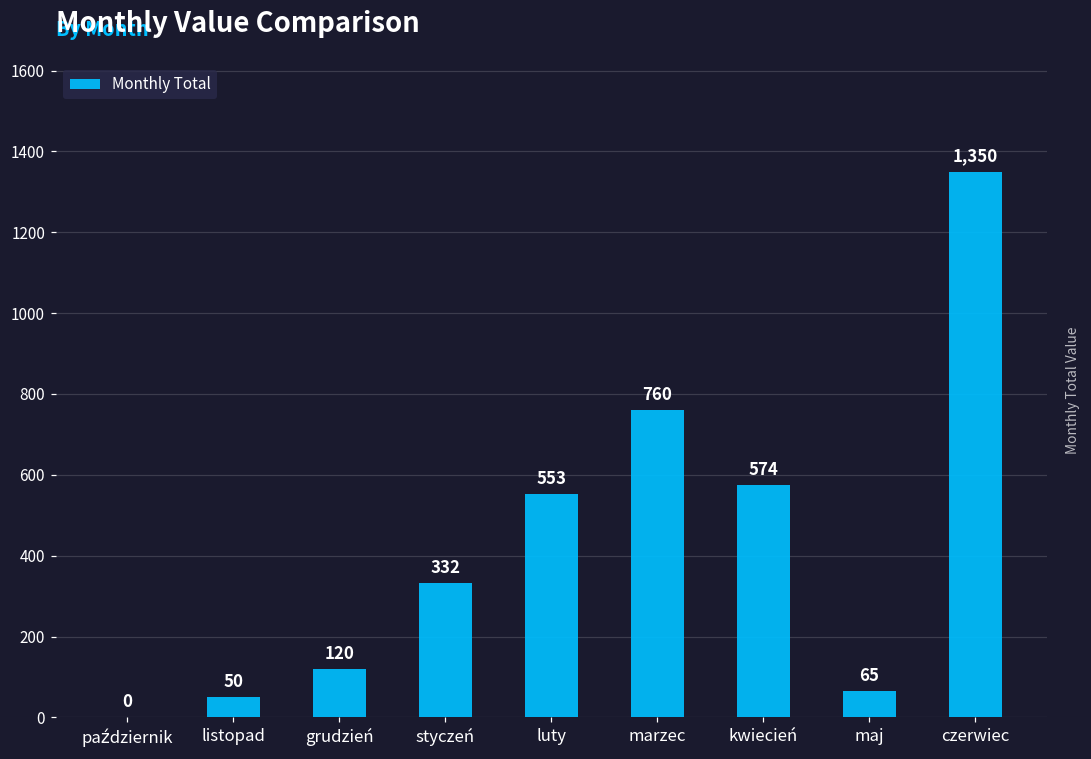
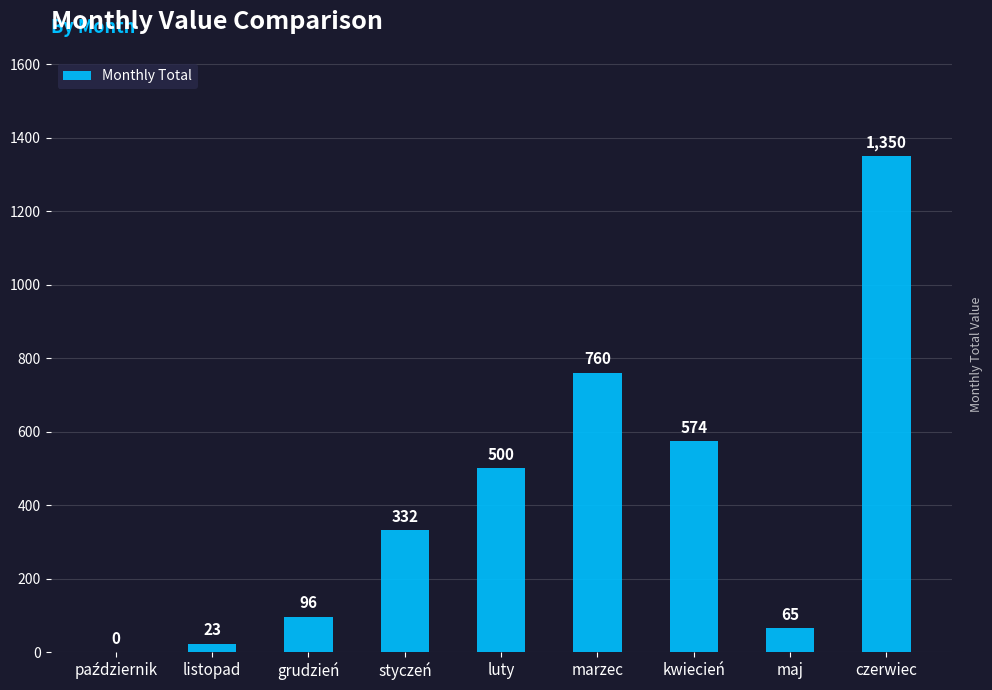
  {
    "październik": "0",
-   "listopad": "50",
-   "grudzień": "120",
+   "listopad": "23",
+   "grudzień": "96",
    "styczeń": "332",
-   "luty": "553",
+   "luty": "500",
    "marzec": "760",
    "kwiecień": "574",
    "maj": "65",
    "czerwiec": "1,350"
  }
